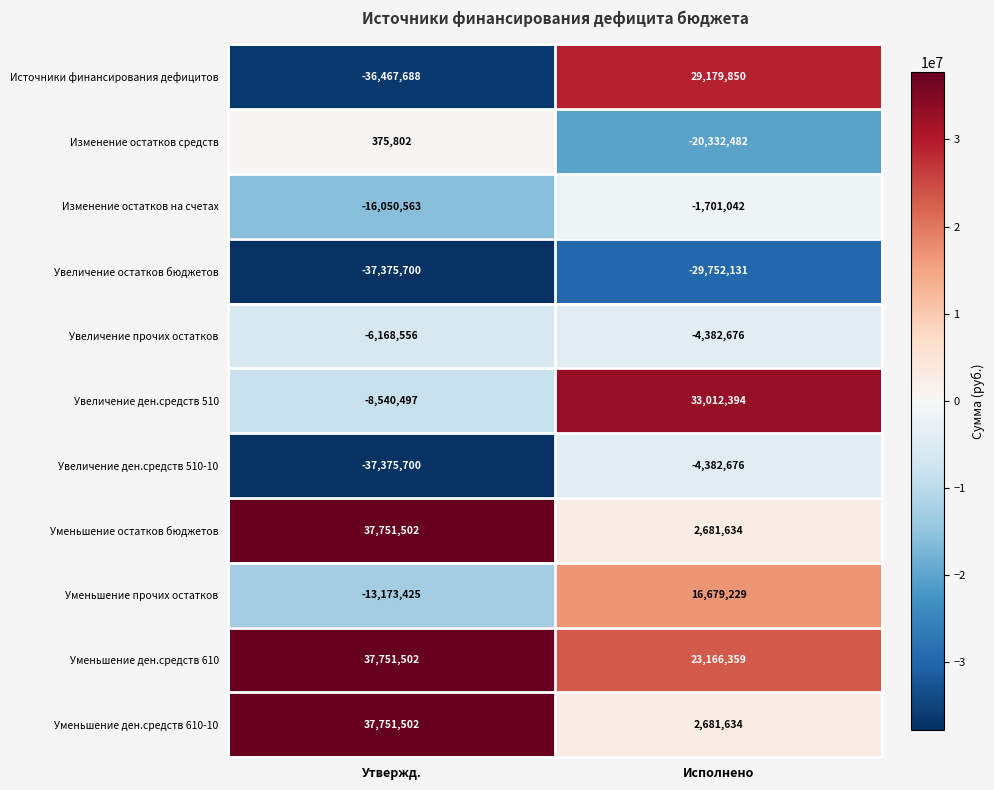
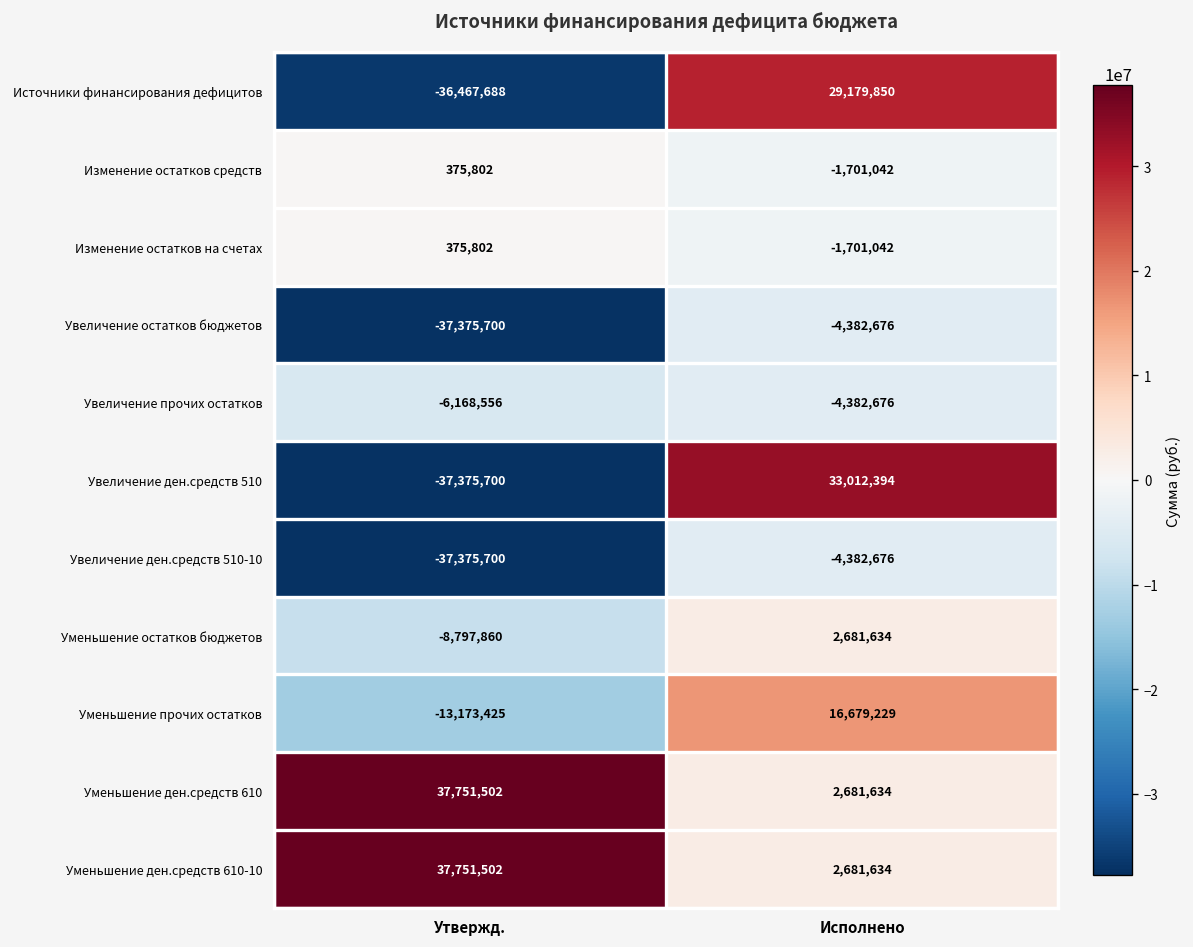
  {
    "Источники финансирования дефицитов": {
      "Утвержд.": "-36,467,688",
      "Исполнено": "29,179,850"
    },
    "Изменение остатков средств": {
      "Утвержд.": "375,802",
-     "Исполнено": "-20,332,482"
+     "Исполнено": "-1,701,042"
    },
    "Изменение остатков на счетах": {
-     "Утвержд.": "-16,050,563",
+     "Утвержд.": "375,802",
      "Исполнено": "-1,701,042"
    },
    "Увеличение остатков бюджетов": {
      "Утвержд.": "-37,375,700",
-     "Исполнено": "-29,752,131"
+     "Исполнено": "-4,382,676"
    },
    "Увеличение прочих остатков": {
      "Утвержд.": "-6,168,556",
      "Исполнено": "-4,382,676"
    },
    "Увеличение ден.средств 510": {
-     "Утвержд.": "-8,540,497",
+     "Утвержд.": "-37,375,700",
      "Исполнено": "33,012,394"
    },
    "Увеличение ден.средств 510-10": {
      "Утвержд.": "-37,375,700",
      "Исполнено": "-4,382,676"
    },
    "Уменьшение остатков бюджетов": {
-     "Утвержд.": "37,751,502",
+     "Утвержд.": "-8,797,860",
      "Исполнено": "2,681,634"
    },
    "Уменьшение прочих остатков": {
      "Утвержд.": "-13,173,425",
      "Исполнено": "16,679,229"
    },
    "Уменьшение ден.средств 610": {
      "Утвержд.": "37,751,502",
-     "Исполнено": "23,166,359"
+     "Исполнено": "2,681,634"
    },
    "Уменьшение ден.средств 610-10": {
      "Утвержд.": "37,751,502",
      "Исполнено": "2,681,634"
    }
  }
